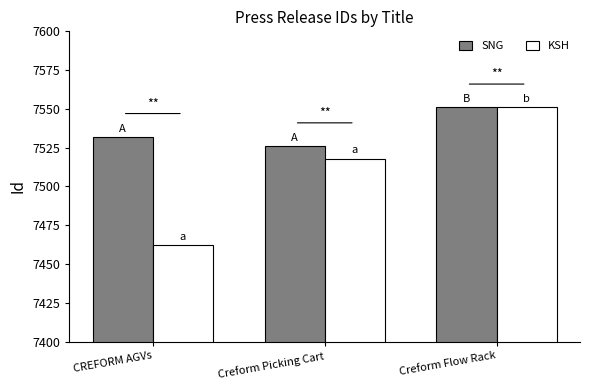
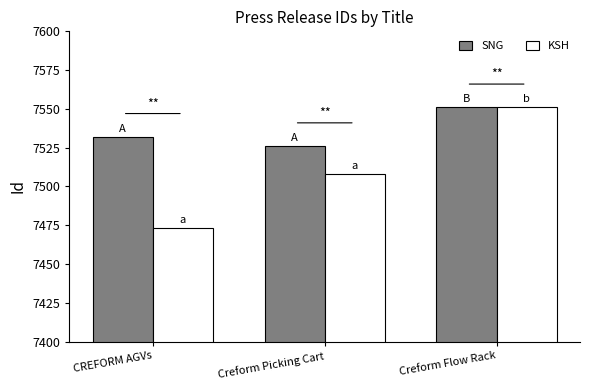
  {
    "SNG": {
      "CREFORM AGVs": 7532,
      "Creform Picking Cart": 7526,
      "Creform Flow Rack": 7551
    },
    "KSH": {
-     "CREFORM AGVs": 7462,
-     "Creform Picking Cart": 7518,
+     "CREFORM AGVs": 7473,
+     "Creform Picking Cart": 7508,
      "Creform Flow Rack": 7551
    }
  }
